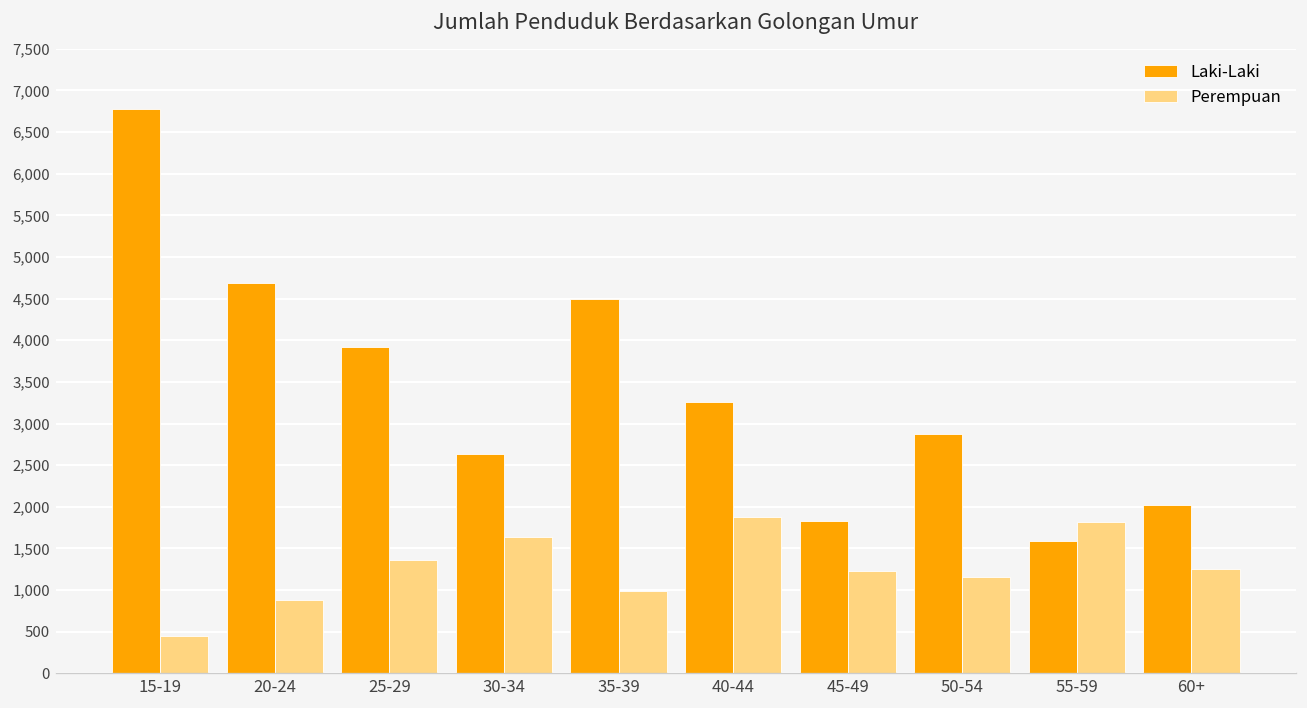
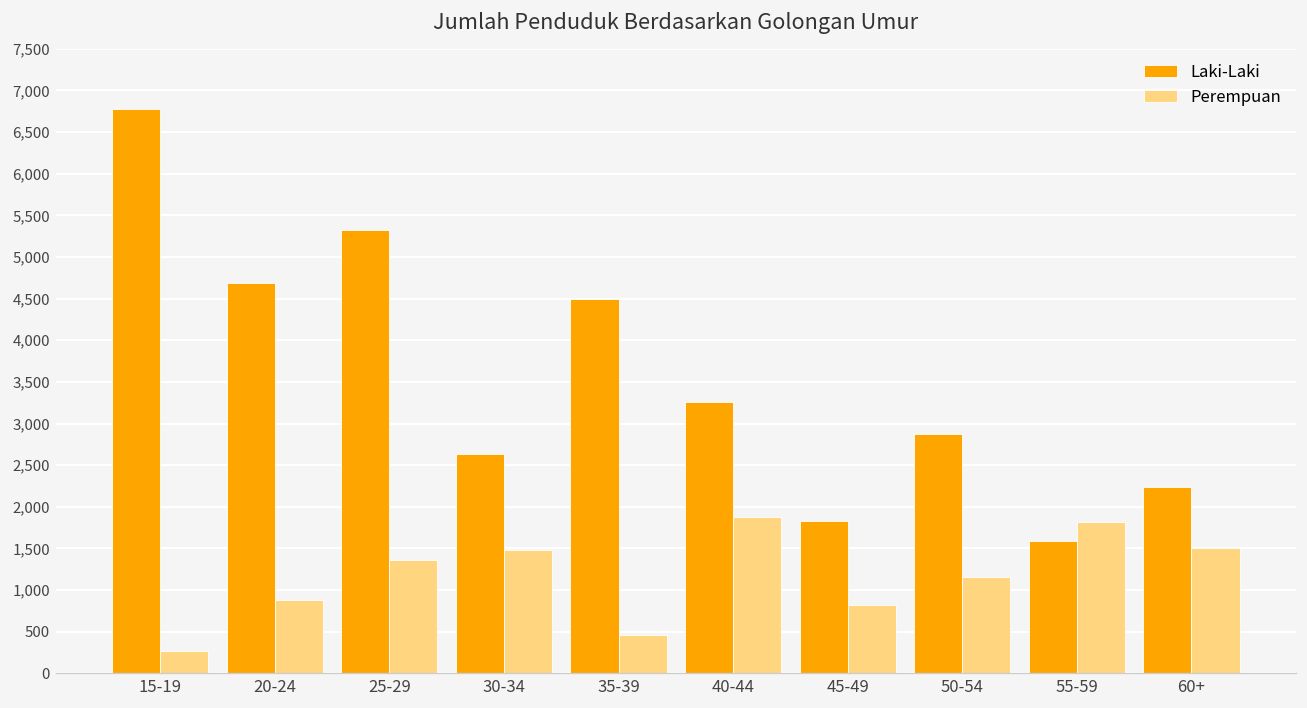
  {
    "Laki-Laki": {
      "15-19": "6,800",
      "20-24": "4,700",
-     "25-29": "3,900",
+     "25-29": "5,300",
      "30-34": "2,600",
      "35-39": "4,500",
      "40-44": "3,300",
      "45-49": "1,800",
      "50-54": "2,900",
      "55-59": "1,600",
-     "60+": "2,000"
+     "60+": "2,200"
    },
    "Perempuan": {
-     "15-19": "500",
+     "15-19": "300",
      "20-24": "900",
      "25-29": "1,400",
-     "30-34": "1,600",
-     "35-39": "1,000",
+     "30-34": "1,500",
+     "35-39": "500",
      "40-44": "1,900",
-     "45-49": "1,200",
+     "45-49": "800",
      "50-54": "1,200",
      "55-59": "1,800",
-     "60+": "1,200"
+     "60+": "1,500"
    }
  }
